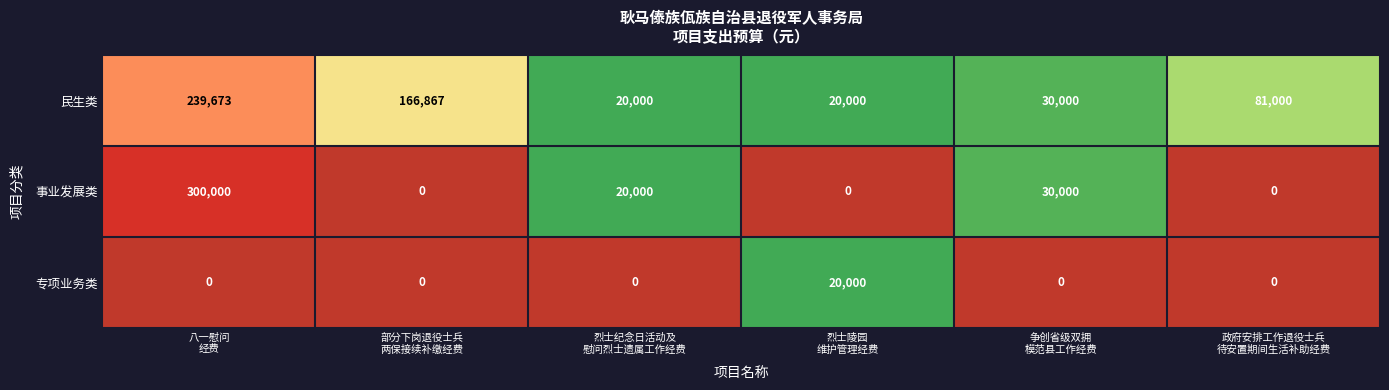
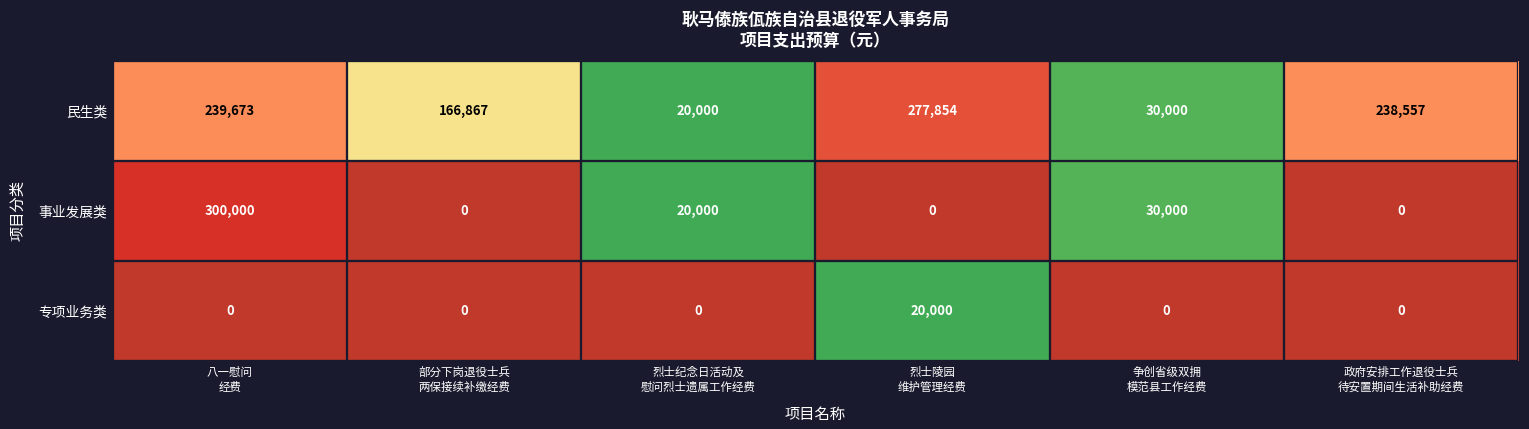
  {
    "民生类": {
      "八一慰问 经费": "239,673",
      "部分下岗退役士兵 两保接续补缴经费": "166,867",
      "烈士纪念日活动及 慰问烈士遗属工作经费": "20,000",
-     "烈士陵园 维护管理经费": "20,000",
+     "烈士陵园 维护管理经费": "277,854",
      "争创省级双拥 模范县工作经费": "30,000",
-     "政府安排工作退役士兵 待安置期间生活补助经费": "81,000"
+     "政府安排工作退役士兵 待安置期间生活补助经费": "238,557"
    },
    "事业发展类": {
      "八一慰问 经费": "300,000",
      "烈士纪念日活动及 慰问烈士遗属工作经费": "20,000",
      "争创省级双拥 模范县工作经费": "30,000"
    },
    "专项业务类": {
      "烈士陵园 维护管理经费": "20,000"
    }
  }
